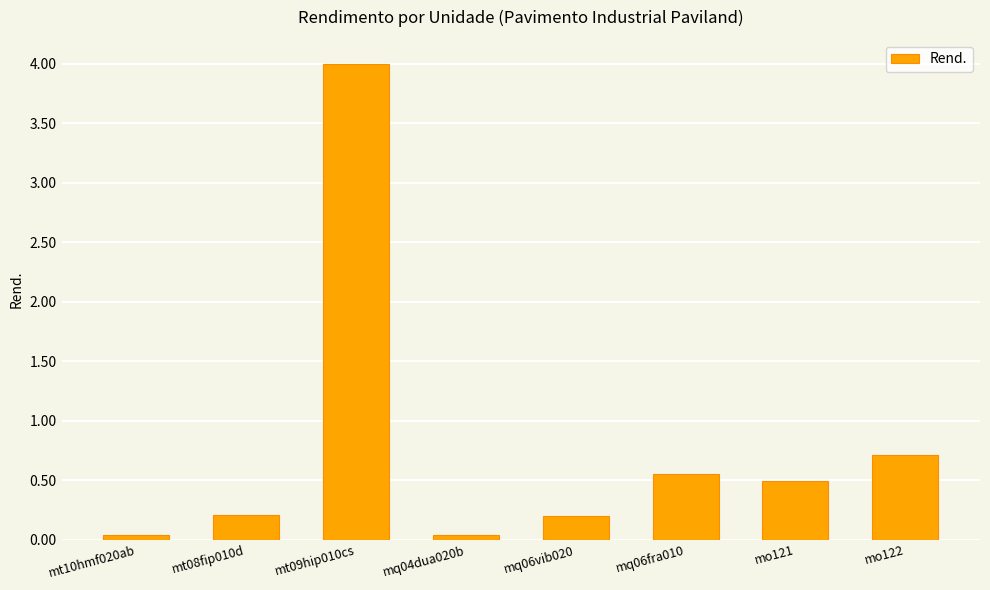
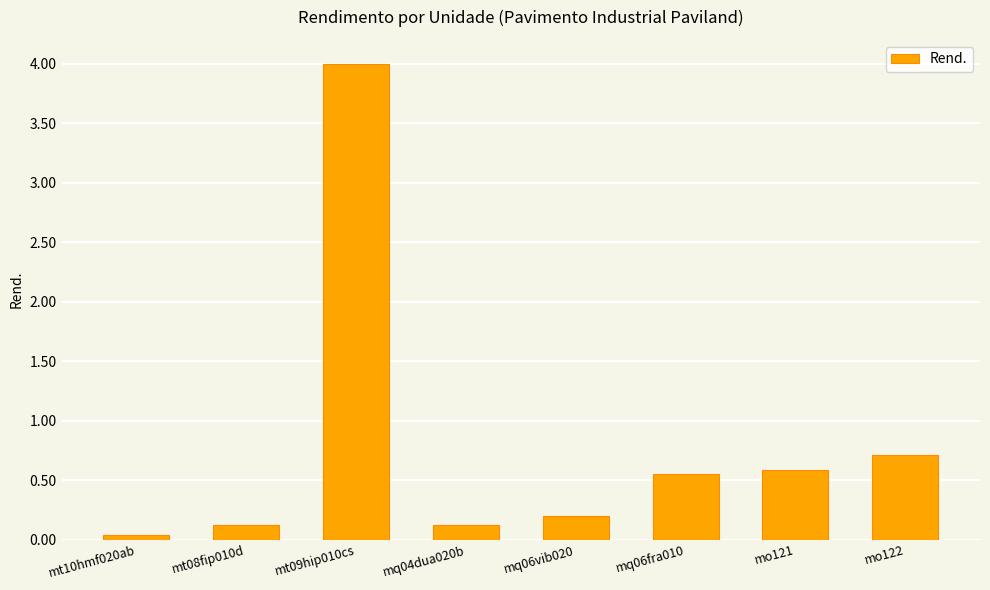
  {
    "mt10hmf020ab": 0.04,
-   "mt08fip010d": 0.21,
+   "mt08fip010d": 0.12,
    "mt09hip010cs": 4.00,
-   "mq04dua020b": 0.04,
+   "mq04dua020b": 0.12,
    "mq06vib020": 0.20,
    "mq06fra010": 0.56,
-   "mo121": 0.49,
+   "mo121": 0.59,
    "mo122": 0.71
  }
